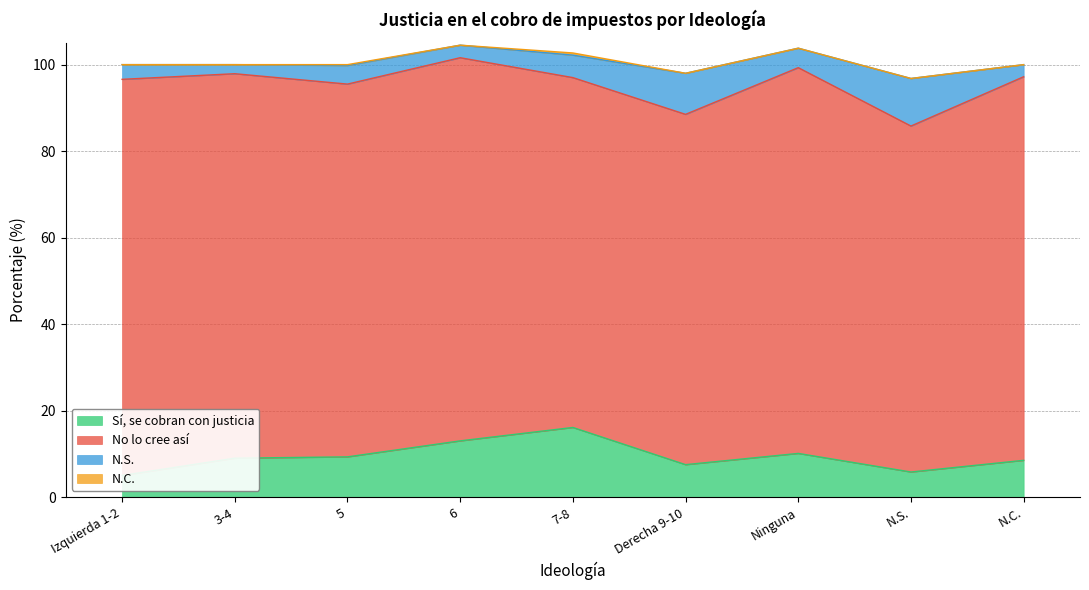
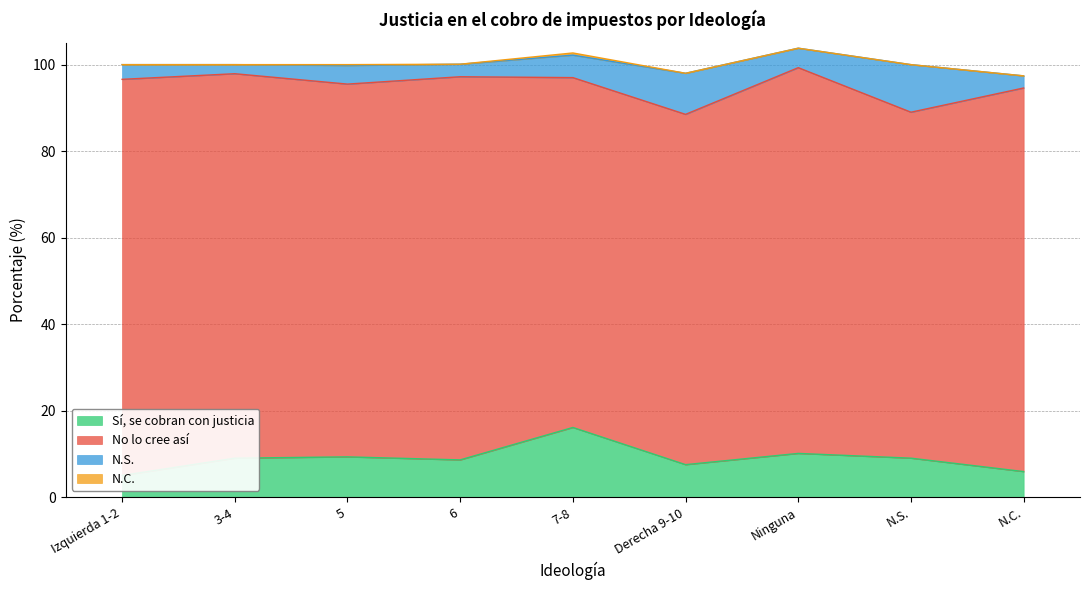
  {
    "Sí, se cobran con justicia": {
      "5": 9,
-     "6": 13,
+     "6": 9,
      "7-8": 16,
      "Derecha 9-10": 8,
      "Ninguna": 10,
-     "N.S.": 6,
-     "N.C.": 9
+     "N.S.": 9,
+     "N.C.": 6
    },
    "No lo cree así": {
      "Izquierda 1-2": 92,
      "3-4": 89,
      "5": 86,
      "6": 89,
      "7-8": 81,
      "Derecha 9-10": 81,
      "Ninguna": 89,
      "N.S.": 80,
      "N.C.": 89
    }
  }
